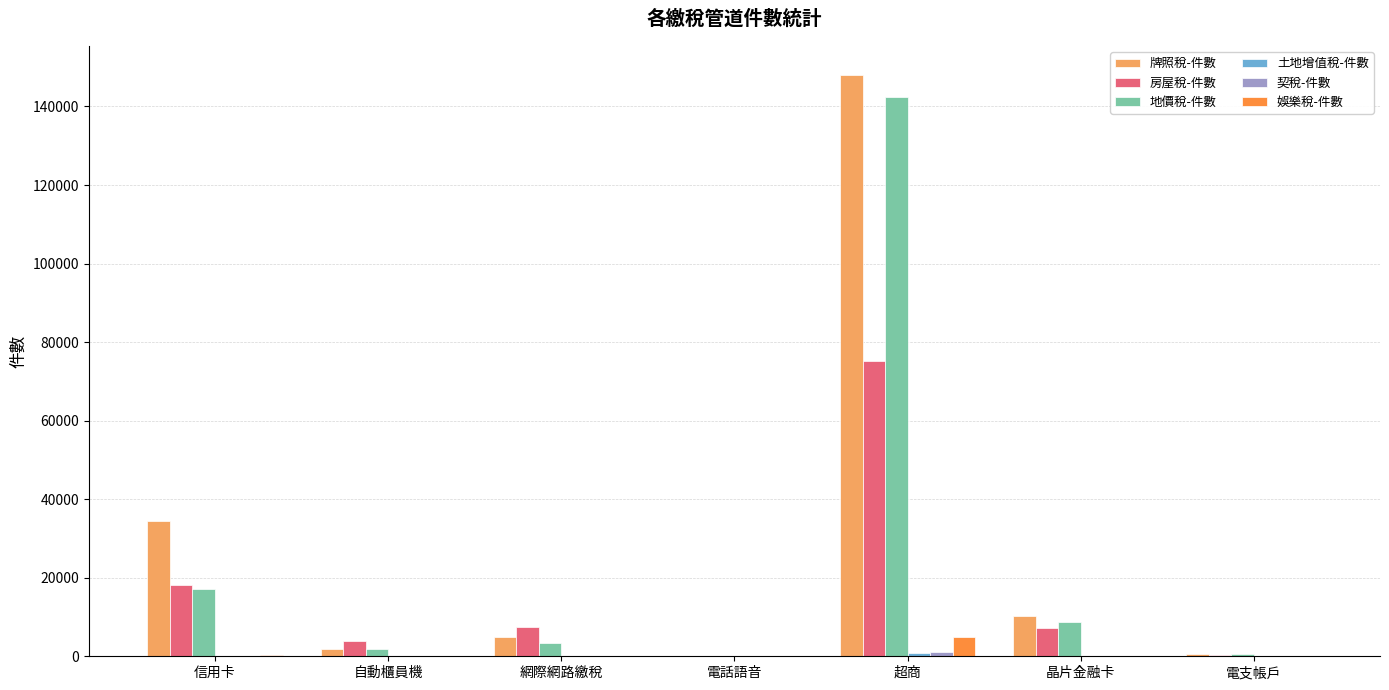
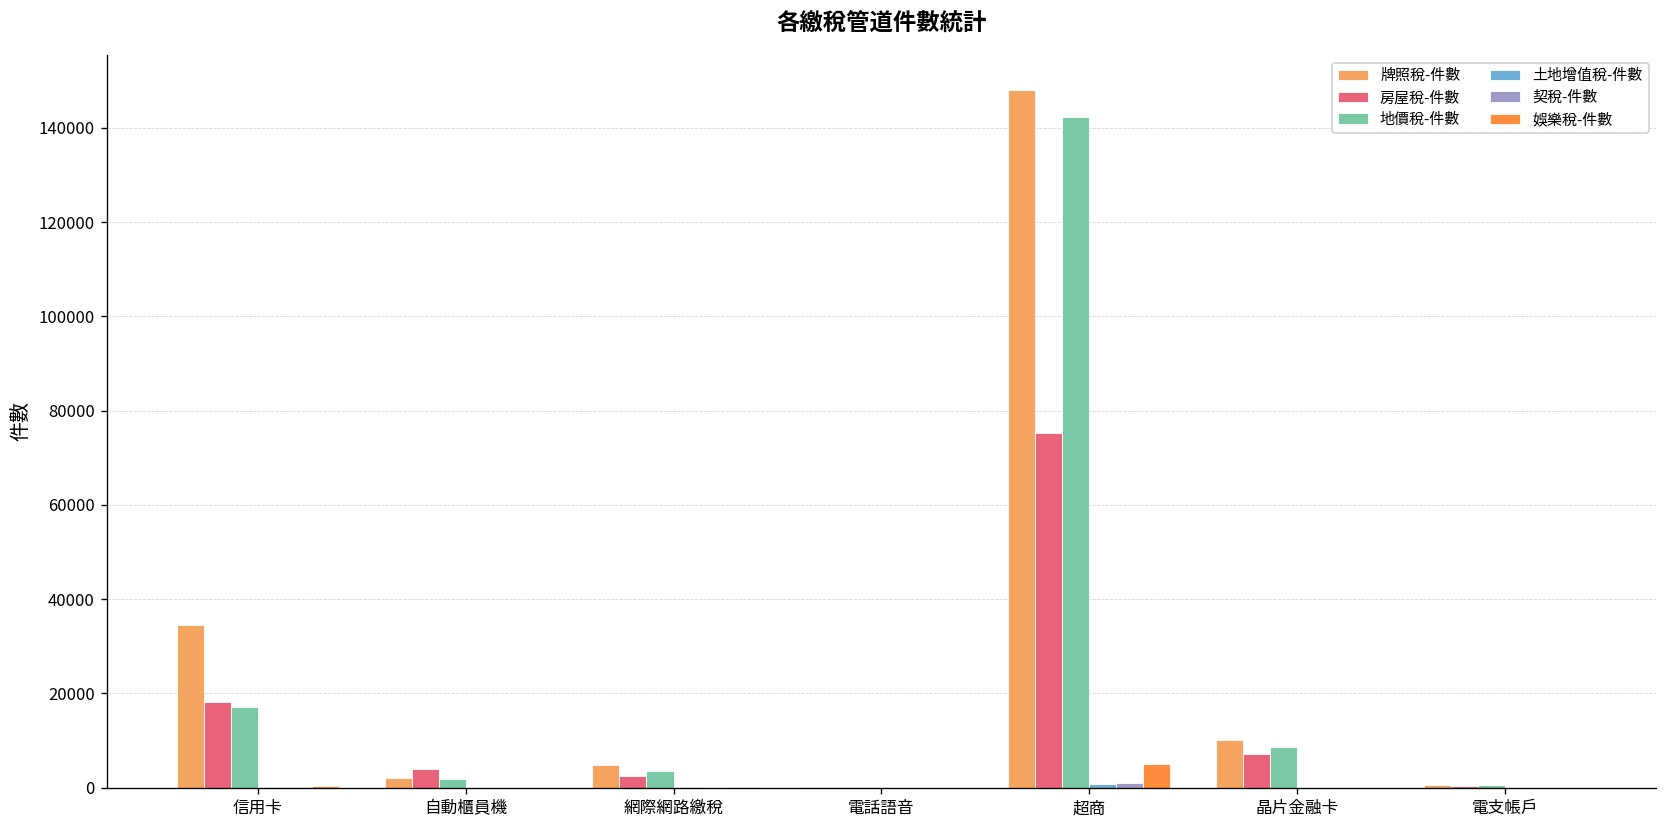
  {
    "房屋稅-件數": {
      "信用卡": 18000,
      "自動櫃員機": 4000,
-     "網際網路繳稅": 8000,
+     "網際網路繳稅": 2000,
      "超商": 75000,
      "晶片金融卡": 7000
    }
  }
